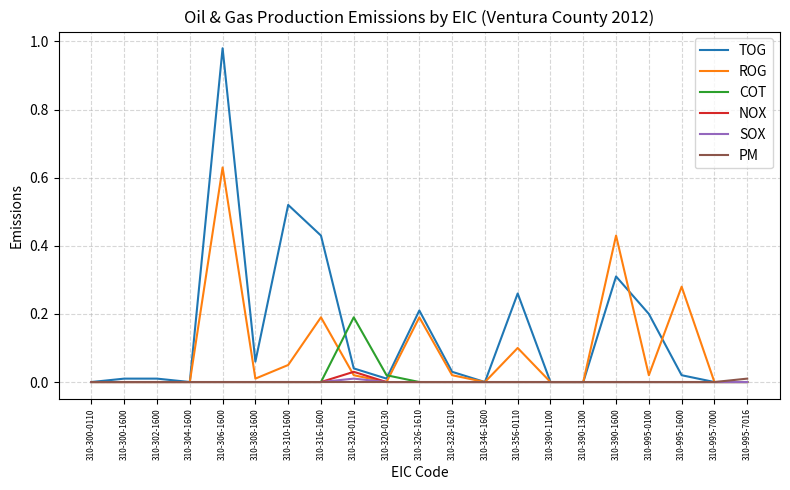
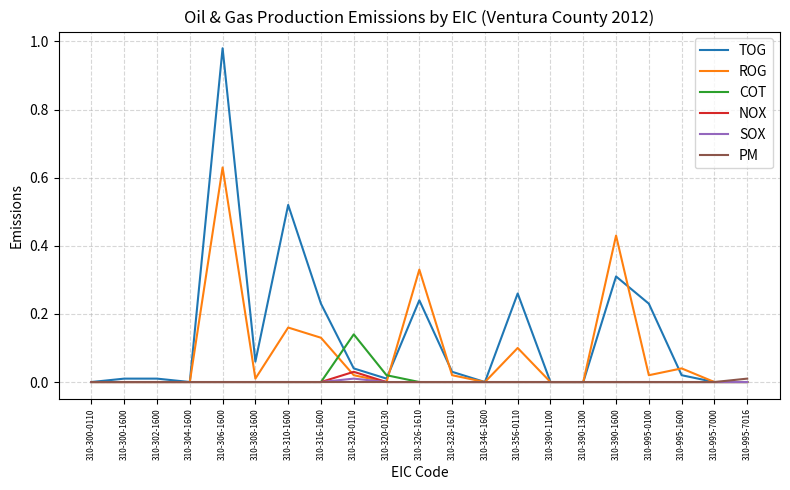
  {
    "TOG": {
      "310-300-1600": 0.01,
      "310-302-1600": 0.01,
      "310-306-1600": 0.98,
      "310-308-1600": 0.06,
      "310-310-1600": 0.52,
-     "310-316-1600": 0.43,
+     "310-316-1600": 0.23,
      "310-320-0110": 0.04,
      "310-320-0130": 0.01,
-     "310-326-1610": 0.21,
+     "310-326-1610": 0.24,
      "310-328-1610": 0.03,
      "310-356-0110": 0.26,
      "310-390-1600": 0.31,
-     "310-995-0100": 0.20,
+     "310-995-0100": 0.23,
      "310-995-1600": 0.02
    },
    "ROG": {
      "310-306-1600": 0.63,
      "310-308-1600": 0.01,
-     "310-310-1600": 0.05,
-     "310-316-1600": 0.19,
+     "310-310-1600": 0.16,
+     "310-316-1600": 0.13,
      "310-320-0110": 0.02,
-     "310-326-1610": 0.19,
+     "310-326-1610": 0.33,
      "310-328-1610": 0.02,
      "310-356-0110": 0.10,
      "310-390-1600": 0.43,
      "310-995-0100": 0.02,
-     "310-995-1600": 0.28
+     "310-995-1600": 0.04
    },
    "COT": {
-     "310-320-0110": 0.19,
+     "310-320-0110": 0.14,
      "310-320-0130": 0.02
    },
    "NOX": {
      "310-320-0110": 0.03
    },
    "SOX": {
      "310-320-0110": 0.01
    },
    "PM": {
      "310-320-0110": 0.00,
      "310-995-7016": 0.01
    }
  }
